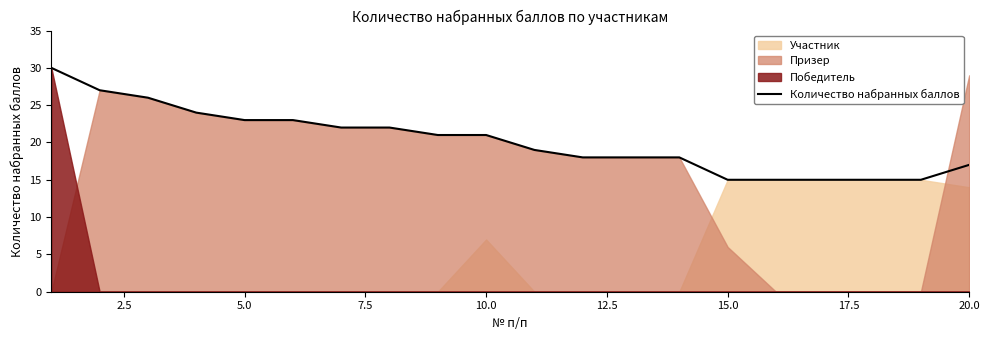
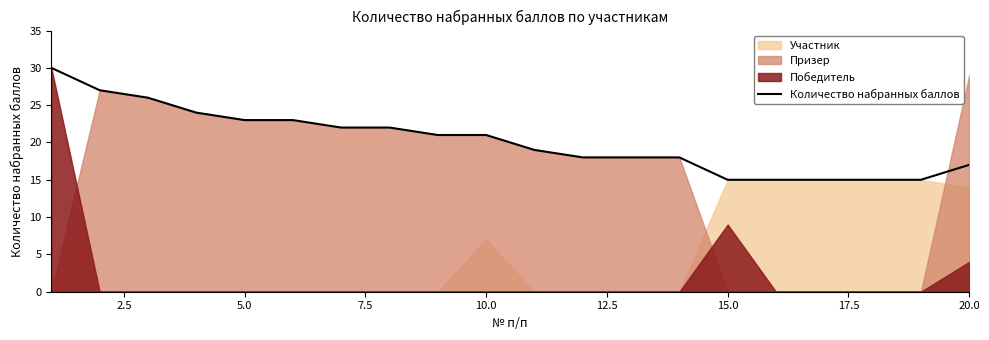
  {
    "Участник": {
      "10.0": 7,
      "20.0": 14
    },
    "Количество набранных баллов": {
      "20.0": 17
    },
    "Призер": {
-     "15.0": 6,
+     "15.0": 0,
      "20.0": 29
    },
    "Победитель": {
      "10.0": 0,
-     "15.0": 0,
-     "20.0": 0
+     "15.0": 9,
+     "20.0": 4
    }
  }
